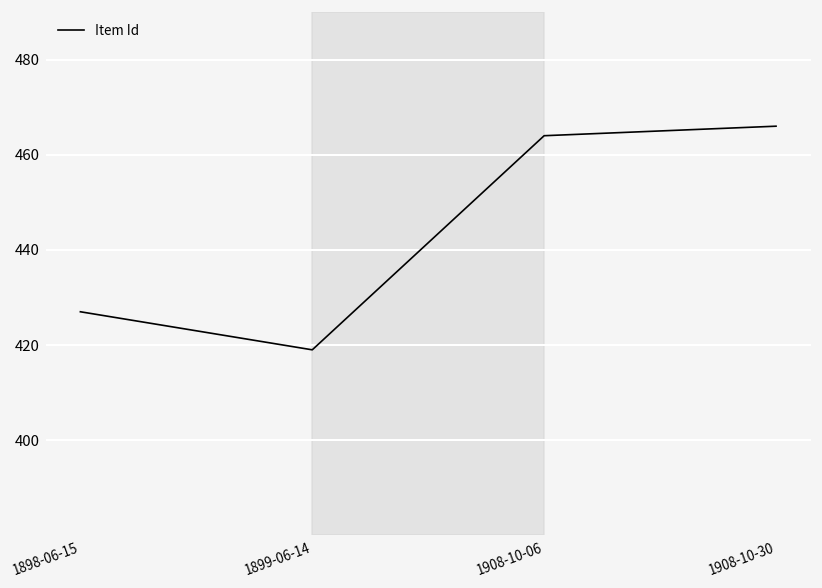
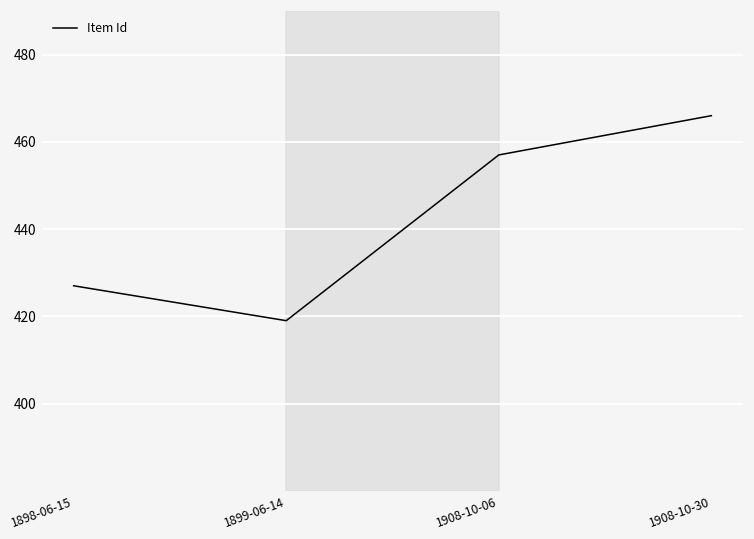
  {
    "1898-06-15": 427,
    "1899-06-14": 419,
-   "1908-10-06": 464,
+   "1908-10-06": 457,
    "1908-10-30": 466
  }
